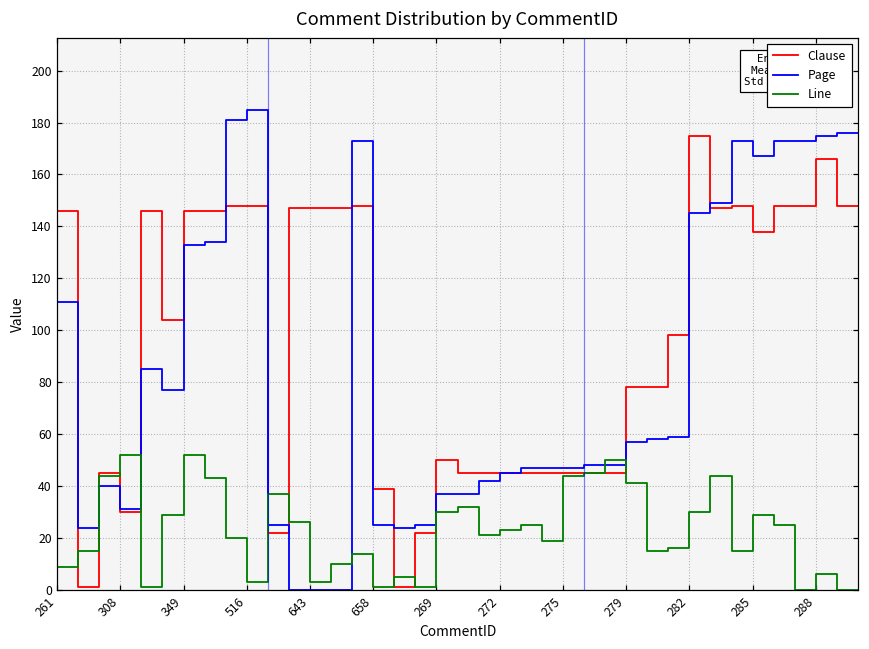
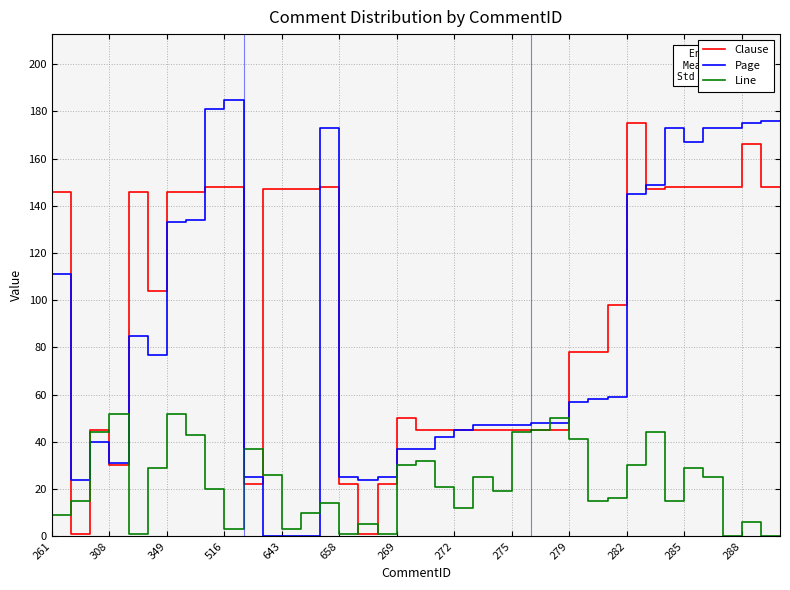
  {
    "Clause": {
      "261": 146,
      "349": 146,
      "516": 148,
      "643": 147,
-     "658": 39,
+     "658": 22,
      "269": 50,
      "279": 78,
      "282": 175,
-     "285": 138,
+     "285": 148,
      "288": 166
    },
    "Page": {
      "261": 111,
      "349": 133,
      "516": 185,
      "643": 0,
      "658": 25,
      "269": 37,
      "275": 47,
      "279": 57,
      "282": 145,
      "285": 167,
      "288": 175
    },
    "Line": {
      "261": 9,
      "308": 52,
      "349": 52,
      "516": 3,
      "643": 3,
      "658": 1,
      "269": 30,
-     "272": 23,
+     "272": 12,
      "279": 41,
      "282": 30,
      "285": 29,
      "288": 6
    }
  }
